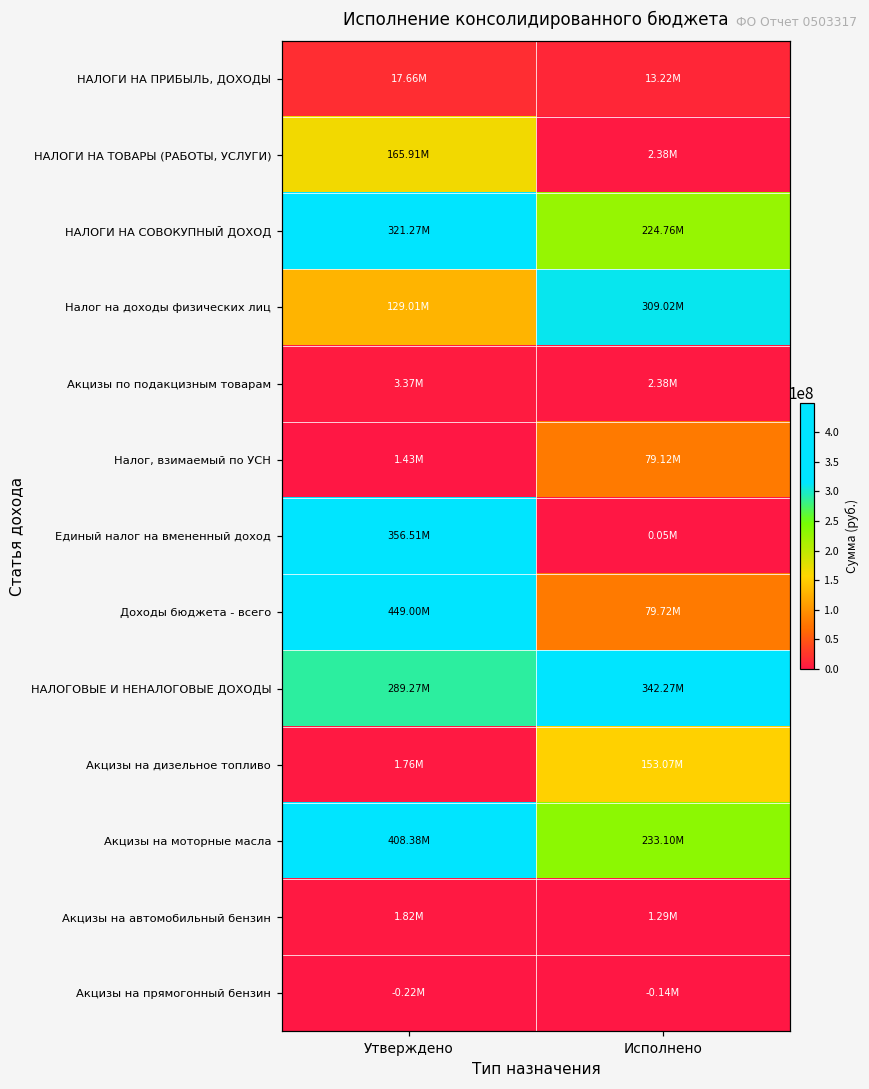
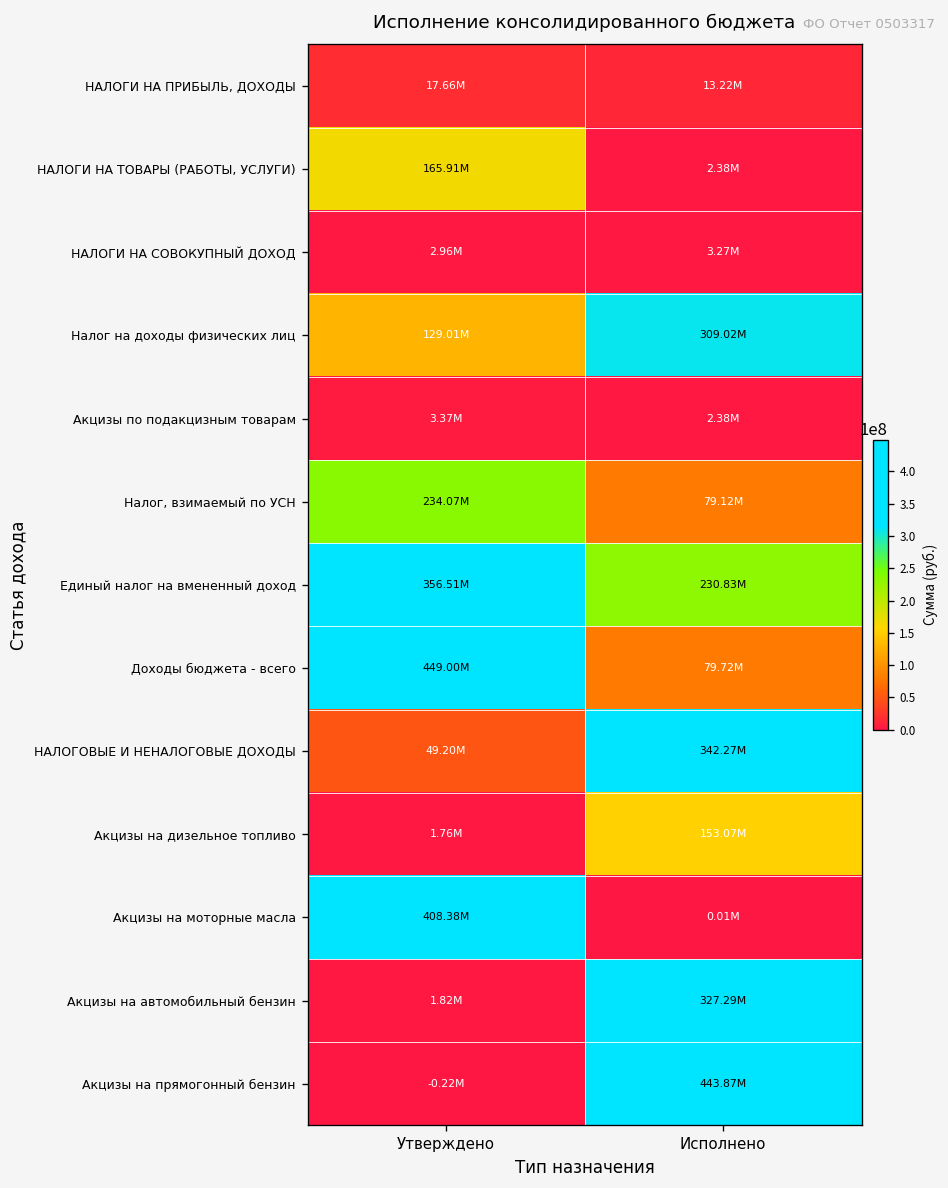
  {
    "НАЛОГИ НА ПРИБЫЛЬ, ДОХОДЫ": {
      "Утверждено": "17.66M",
      "Исполнено": "13.22M"
    },
    "НАЛОГИ НА ТОВАРЫ (РАБОТЫ, УСЛУГИ)": {
      "Утверждено": "165.91M",
      "Исполнено": "2.38M"
    },
    "НАЛОГИ НА СОВОКУПНЫЙ ДОХОД": {
-     "Утверждено": "321.27M",
-     "Исполнено": "224.76M"
+     "Утверждено": "2.96M",
+     "Исполнено": "3.27M"
    },
    "Налог на доходы физических лиц": {
      "Утверждено": "129.01M",
      "Исполнено": "309.02M"
    },
    "Акцизы по подакцизным товарам": {
      "Утверждено": "3.37M",
      "Исполнено": "2.38M"
    },
    "Налог, взимаемый по УСН": {
-     "Утверждено": "1.43M",
+     "Утверждено": "234.07M",
      "Исполнено": "79.12M"
    },
    "Единый налог на вмененный доход": {
      "Утверждено": "356.51M",
-     "Исполнено": "0.05M"
+     "Исполнено": "230.83M"
    },
    "Доходы бюджета - всего": {
      "Утверждено": "449.00M",
      "Исполнено": "79.72M"
    },
    "НАЛОГОВЫЕ И НЕНАЛОГОВЫЕ ДОХОДЫ": {
-     "Утверждено": "289.27M",
+     "Утверждено": "49.20M",
      "Исполнено": "342.27M"
    },
    "Акцизы на дизельное топливо": {
      "Утверждено": "1.76M",
      "Исполнено": "153.07M"
    },
    "Акцизы на моторные масла": {
      "Утверждено": "408.38M",
-     "Исполнено": "233.10M"
+     "Исполнено": "0.01M"
    },
    "Акцизы на автомобильный бензин": {
      "Утверждено": "1.82M",
-     "Исполнено": "1.29M"
+     "Исполнено": "327.29M"
    },
    "Акцизы на прямогонный бензин": {
      "Утверждено": "-0.22M",
-     "Исполнено": "-0.14M"
+     "Исполнено": "443.87M"
    }
  }
